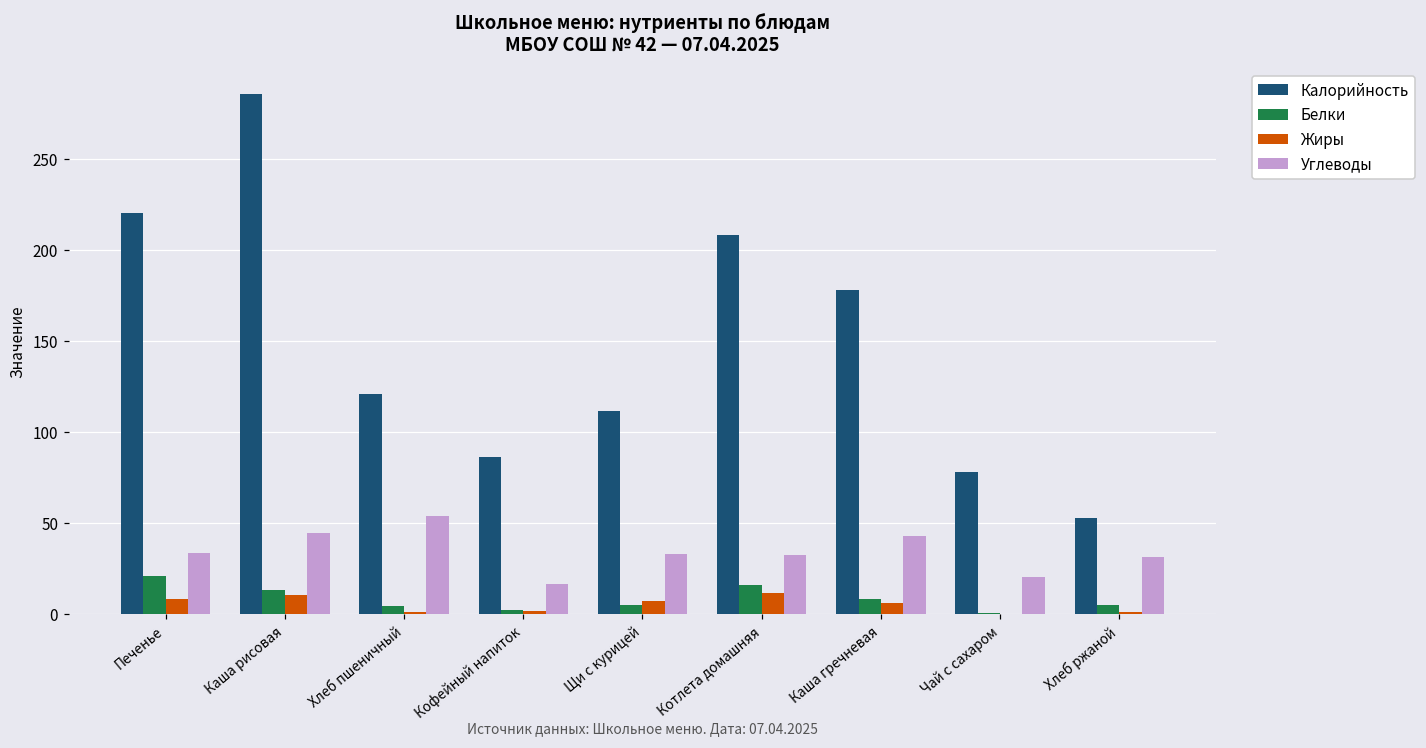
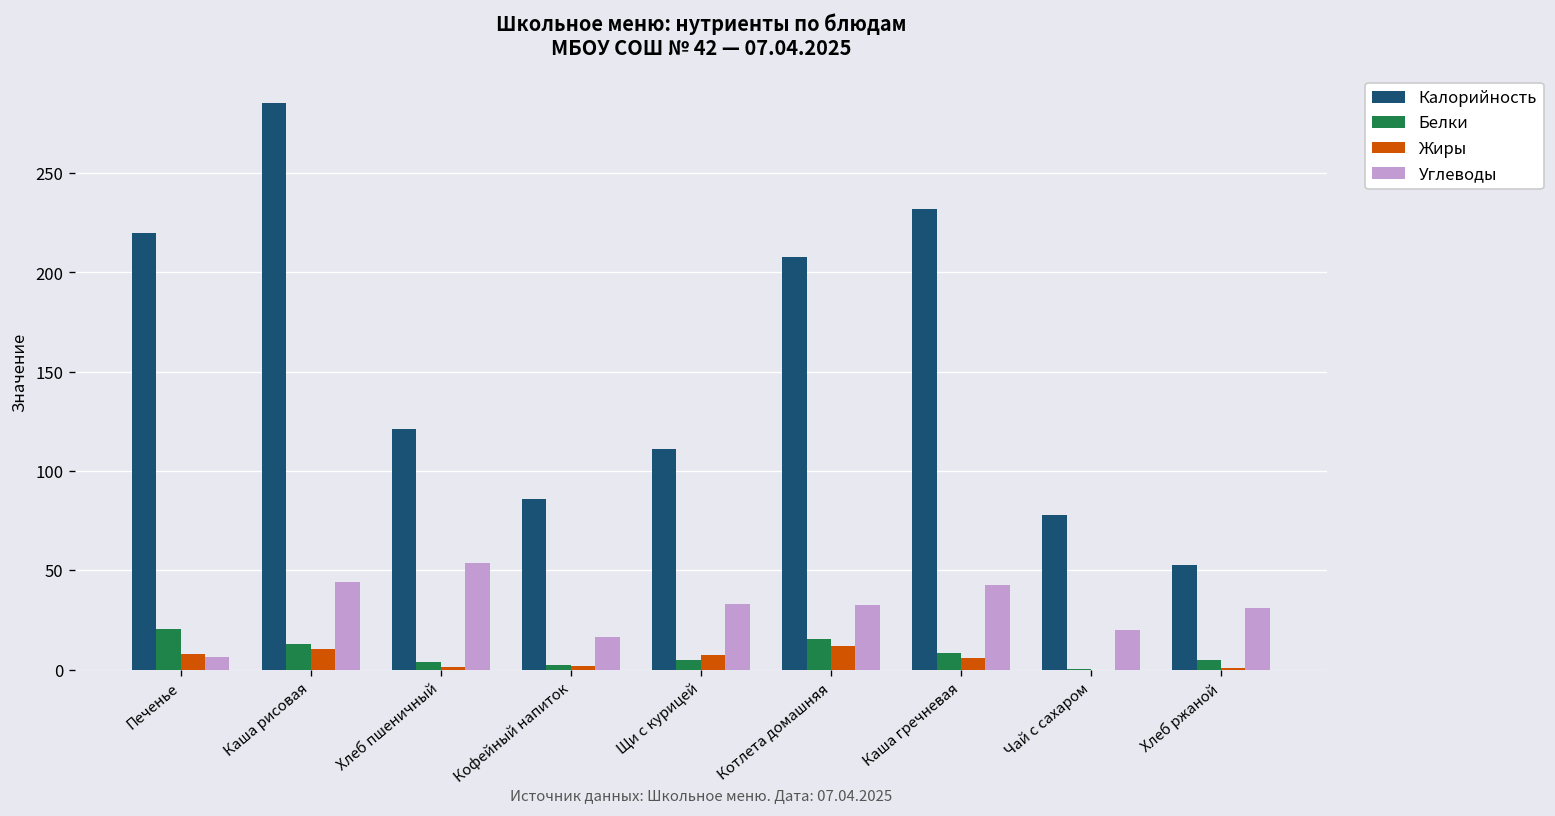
  {
    "Калорийность": {
      "Печенье": 220,
      "Каша рисовая": 285,
      "Хлеб пшеничный": 121,
      "Кофейный напиток": 86,
      "Щи с курицей": 111,
      "Котлета домашняя": 208,
-     "Каша гречневая": 178,
+     "Каша гречневая": 232,
      "Чай с сахаром": 78,
      "Хлеб ржаной": 53
    },
    "Белки": {
      "Печенье": 21,
      "Каша рисовая": 13,
      "Хлеб пшеничный": 4,
      "Кофейный напиток": 2,
      "Щи с курицей": 5,
      "Котлета домашняя": 16,
      "Каша гречневая": 8,
      "Хлеб ржаной": 5
    },
    "Жиры": {
      "Печенье": 8,
      "Каша рисовая": 10,
      "Кофейный напиток": 2,
      "Щи с курицей": 7,
      "Котлета домашняя": 12,
      "Каша гречневая": 6,
      "Чай с сахаром": 0
    },
    "Углеводы": {
-     "Печенье": 34,
+     "Печенье": 6,
      "Каша рисовая": 44,
      "Хлеб пшеничный": 54,
      "Кофейный напиток": 16,
      "Щи с курицей": 33,
      "Котлета домашняя": 32,
      "Каша гречневая": 43,
      "Чай с сахаром": 20,
      "Хлеб ржаной": 31
    }
  }
